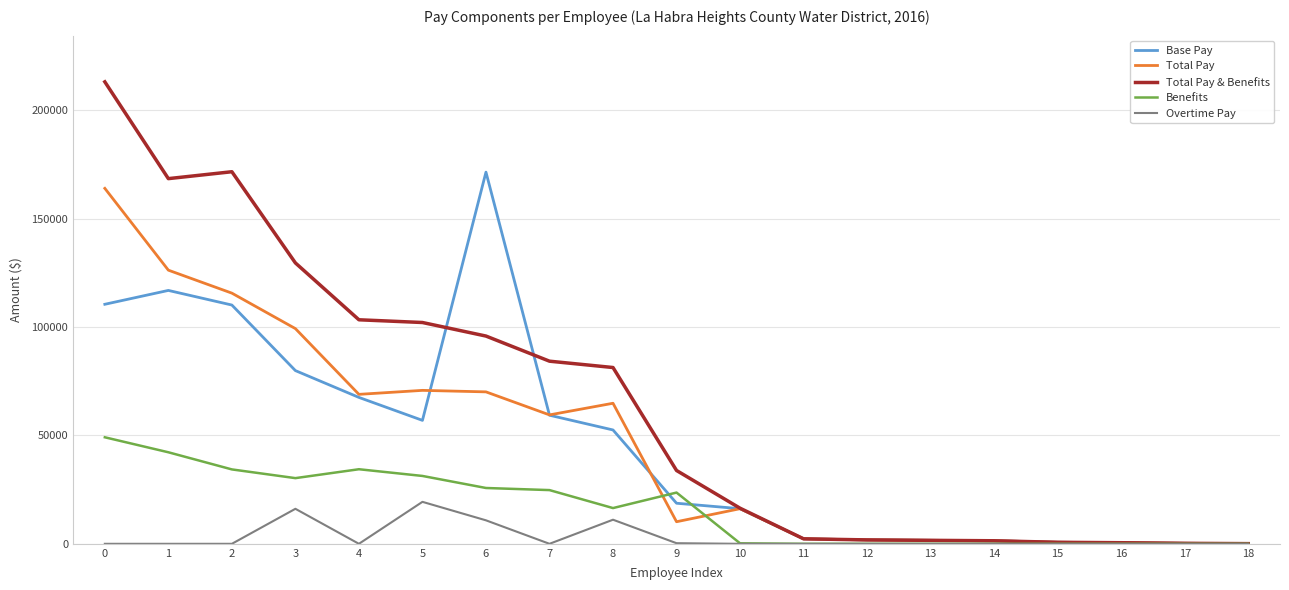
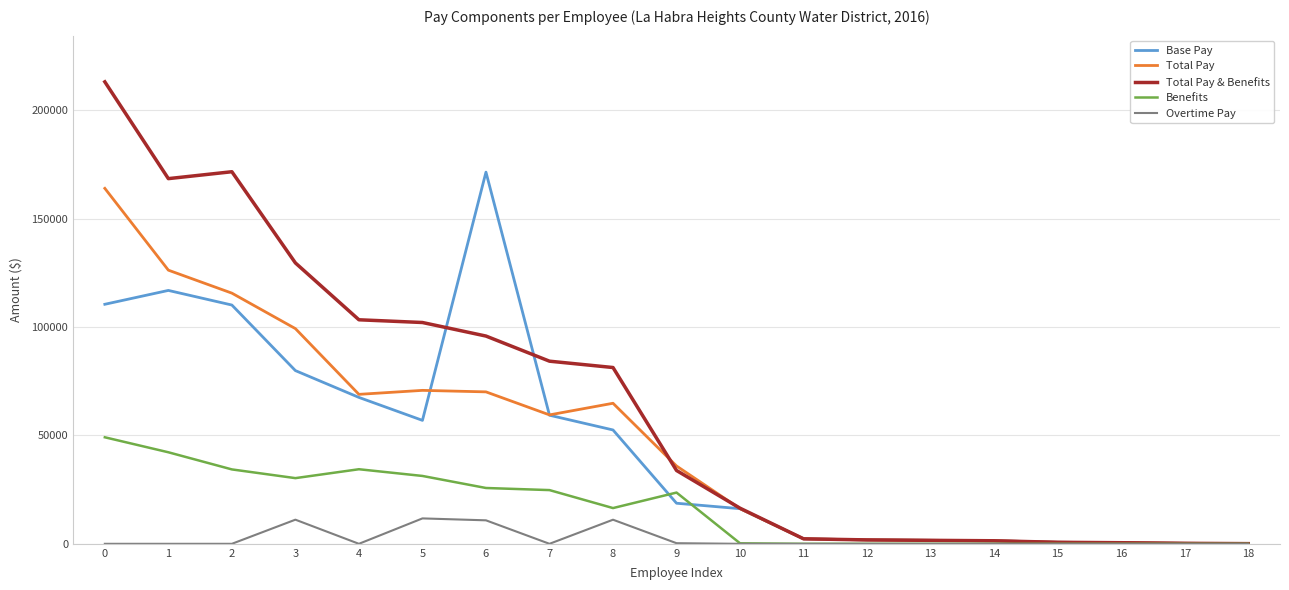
  {
    "Base Pay": {
      "0": 111000,
      "1": 117000,
      "2": 110000,
      "3": 80000,
      "4": 68000,
      "5": 57000,
      "6": 172000,
      "8": 53000,
      "9": 19000
    },
    "Total Pay": {
      "0": 164000,
      "1": 126000,
      "2": 116000,
      "3": 99000,
      "4": 69000,
      "5": 71000,
      "6": 70000,
      "8": 65000,
-     "9": 10000
+     "9": 36000
    },
    "Total Pay & Benefits": {
      "0": 213000,
      "1": 169000,
      "2": 172000,
      "3": 130000,
      "4": 103000,
      "5": 102000,
      "6": 96000,
      "7": 84000,
      "8": 81000,
      "9": 34000
    },
    "Benefits": {
      "0": 49000,
      "1": 42000,
      "2": 34000,
      "3": 30000,
      "4": 34000,
      "5": 31000,
      "6": 26000,
      "7": 25000,
      "8": 16000,
      "9": 24000
    },
    "Overtime Pay": {
      "0": 0,
      "1": 0,
      "2": 0,
-     "3": 16000,
+     "3": 11000,
      "4": 0,
-     "5": 19000,
+     "5": 12000,
      "6": 11000,
      "7": 0,
      "8": 11000,
      "9": 0
    }
  }
